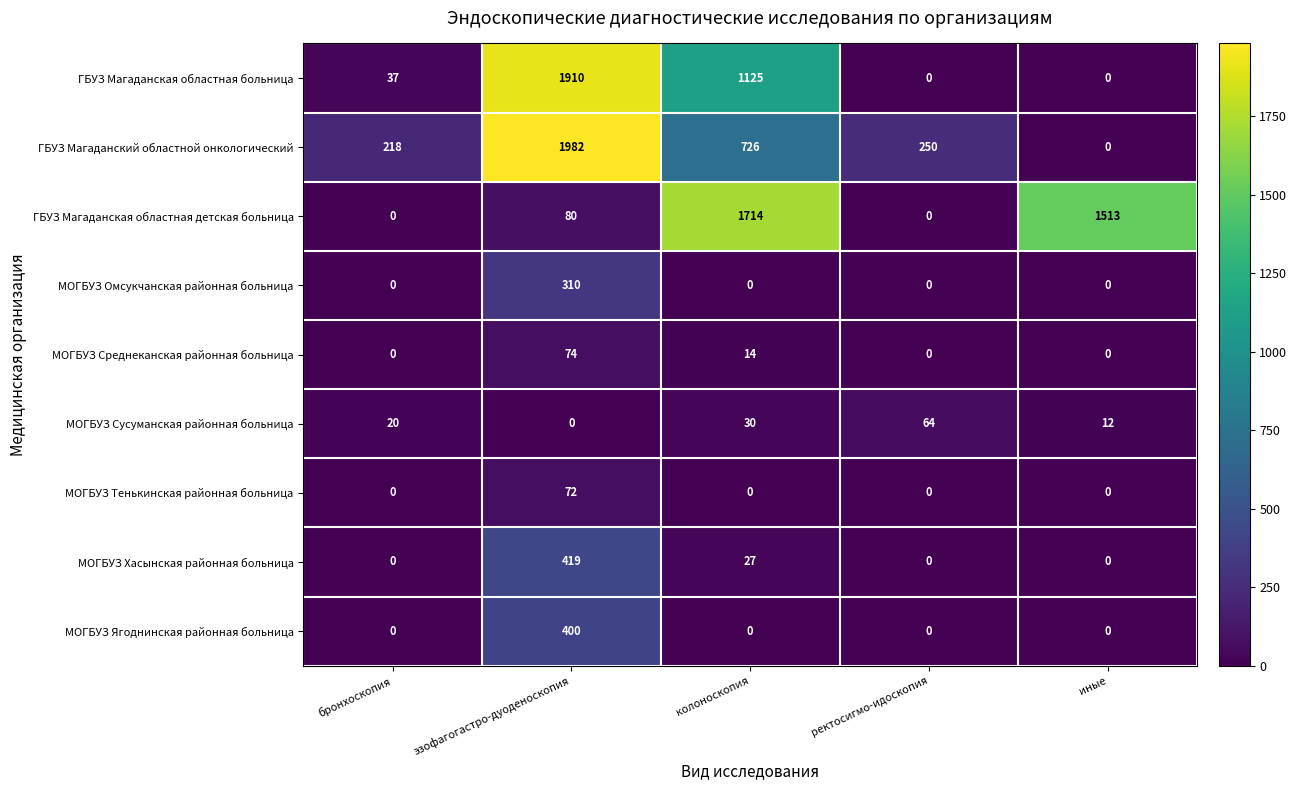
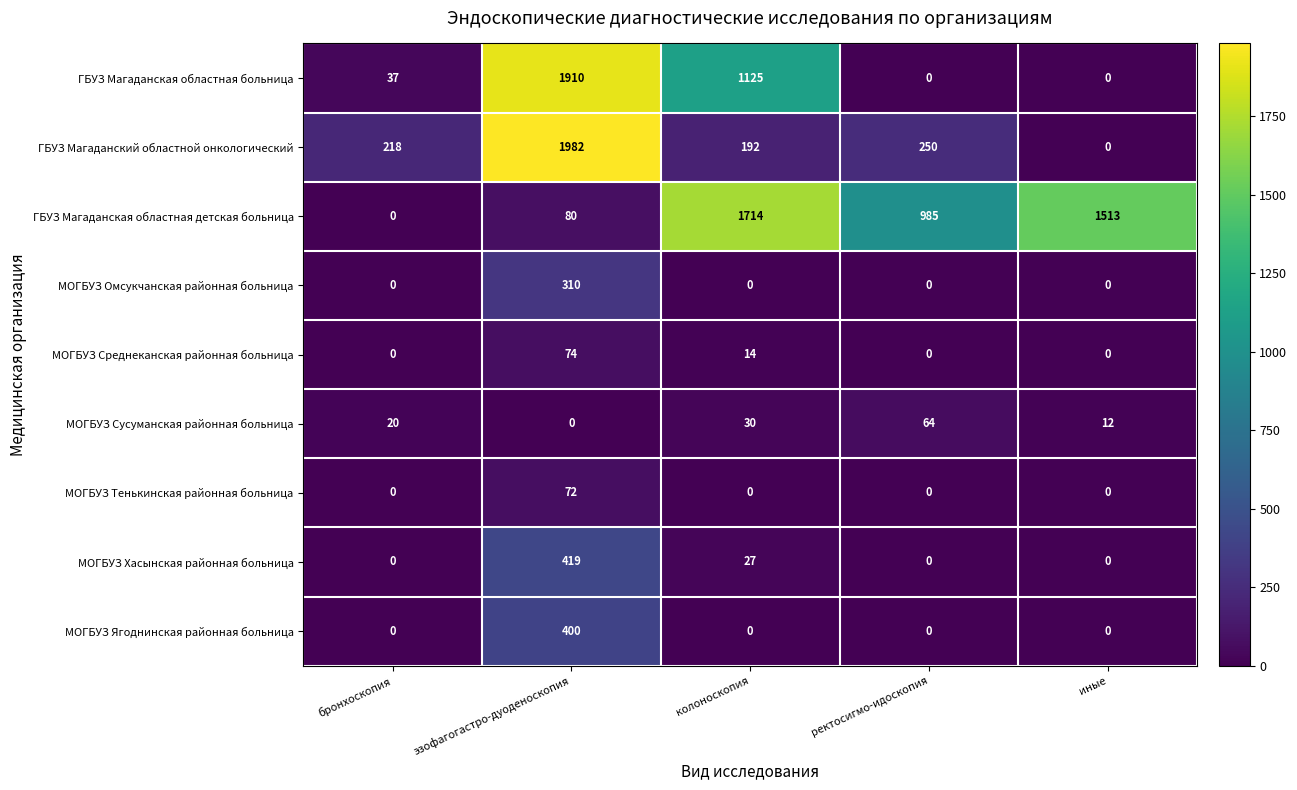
  {
    "ГБУЗ Магаданская областная больница": {
      "бронхоскопия": 37,
      "эзофагогастро-дуоденоскопия": 1910,
      "колоноскопия": 1125,
      "ректосигмо-идоскопия": 0,
      "иные": 0
    },
    "ГБУЗ Магаданский областной онкологический": {
      "бронхоскопия": 218,
      "эзофагогастро-дуоденоскопия": 1982,
-     "колоноскопия": 726,
+     "колоноскопия": 192,
      "ректосигмо-идоскопия": 250,
      "иные": 0
    },
    "ГБУЗ Магаданская областная детская больница": {
      "бронхоскопия": 0,
      "эзофагогастро-дуоденоскопия": 80,
      "колоноскопия": 1714,
-     "ректосигмо-идоскопия": 0,
+     "ректосигмо-идоскопия": 985,
      "иные": 1513
    },
    "МОГБУЗ Омсукчанская районная больница": {
      "бронхоскопия": 0,
      "эзофагогастро-дуоденоскопия": 310,
      "колоноскопия": 0,
      "ректосигмо-идоскопия": 0,
      "иные": 0
    },
    "МОГБУЗ Среднеканская районная больница": {
      "бронхоскопия": 0,
      "эзофагогастро-дуоденоскопия": 74,
      "колоноскопия": 14,
      "ректосигмо-идоскопия": 0,
      "иные": 0
    },
    "МОГБУЗ Сусуманская районная больница": {
      "бронхоскопия": 20,
      "эзофагогастро-дуоденоскопия": 0,
      "колоноскопия": 30,
      "ректосигмо-идоскопия": 64,
      "иные": 12
    },
    "МОГБУЗ Тенькинская районная больница": {
      "бронхоскопия": 0,
      "эзофагогастро-дуоденоскопия": 72,
      "колоноскопия": 0,
      "ректосигмо-идоскопия": 0,
      "иные": 0
    },
    "МОГБУЗ Хасынская районная больница": {
      "бронхоскопия": 0,
      "эзофагогастро-дуоденоскопия": 419,
      "колоноскопия": 27,
      "ректосигмо-идоскопия": 0,
      "иные": 0
    },
    "МОГБУЗ Ягоднинская районная больница": {
      "бронхоскопия": 0,
      "эзофагогастро-дуоденоскопия": 400,
      "колоноскопия": 0,
      "ректосигмо-идоскопия": 0,
      "иные": 0
    }
  }
